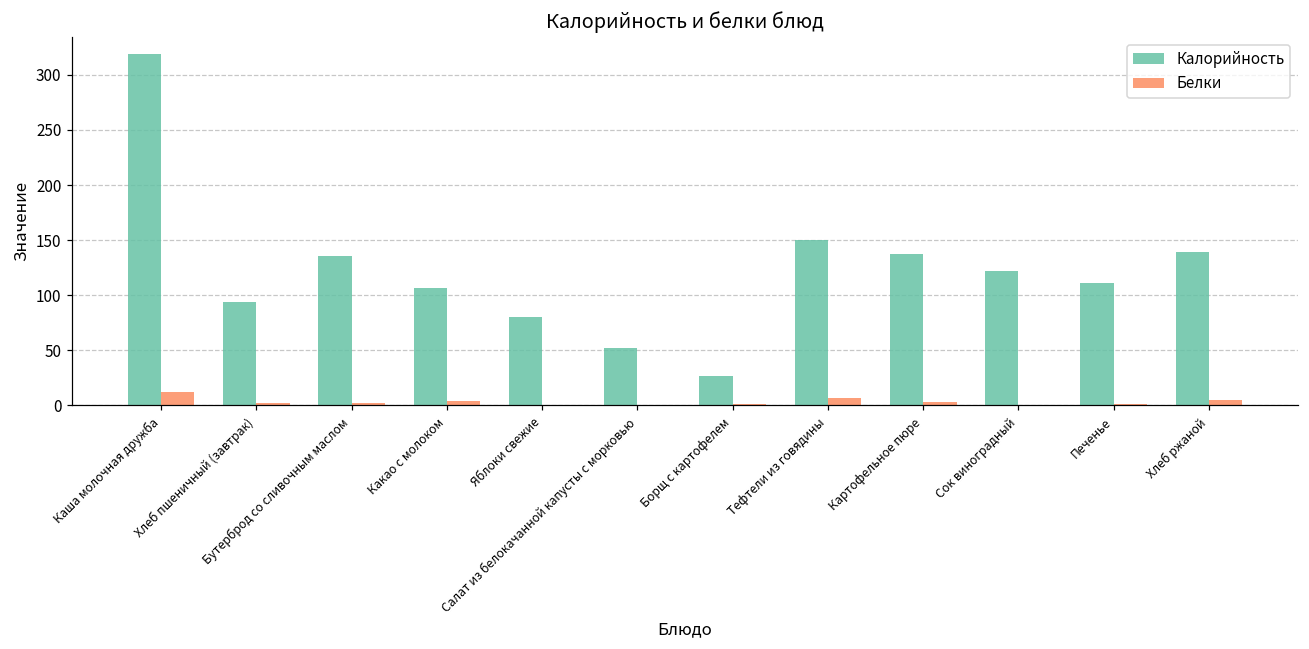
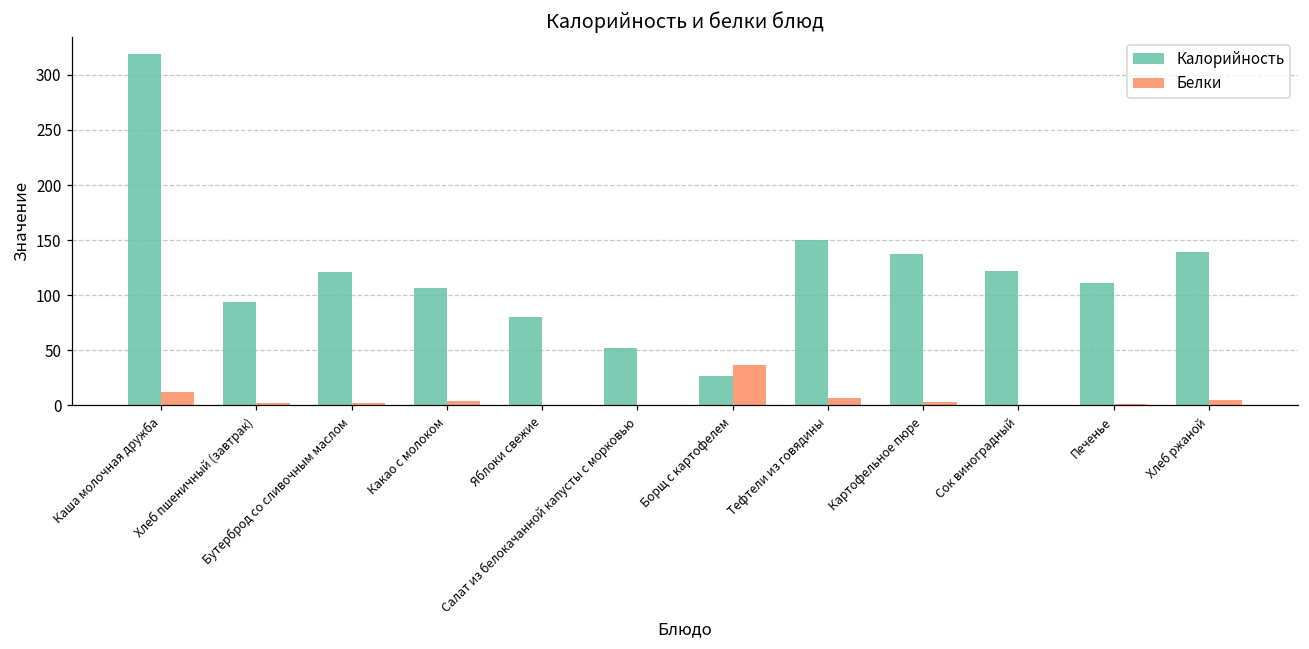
  {
    "Калорийность": {
      "Каша молочная дружба": 318,
      "Хлеб пшеничный (завтрак)": 94,
-     "Бутерброд со сливочным маслом": 136,
+     "Бутерброд со сливочным маслом": 121,
      "Какао с молоком": 107,
      "Яблоки свежие": 80,
      "Салат из белокачанной капусты с морковью": 52,
      "Борщ с картофелем": 26,
      "Тефтели из говядины": 151,
      "Картофельное пюре": 137,
      "Сок виноградный": 122,
      "Печенье": 111,
      "Хлеб ржаной": 139
    },
    "Белки": {
      "Каша молочная дружба": 12,
      "Какао с молоком": 4,
-     "Борщ с картофелем": 2,
+     "Борщ с картофелем": 36,
      "Тефтели из говядины": 7,
      "Картофельное пюре": 3,
      "Хлеб ржаной": 5
    }
  }
